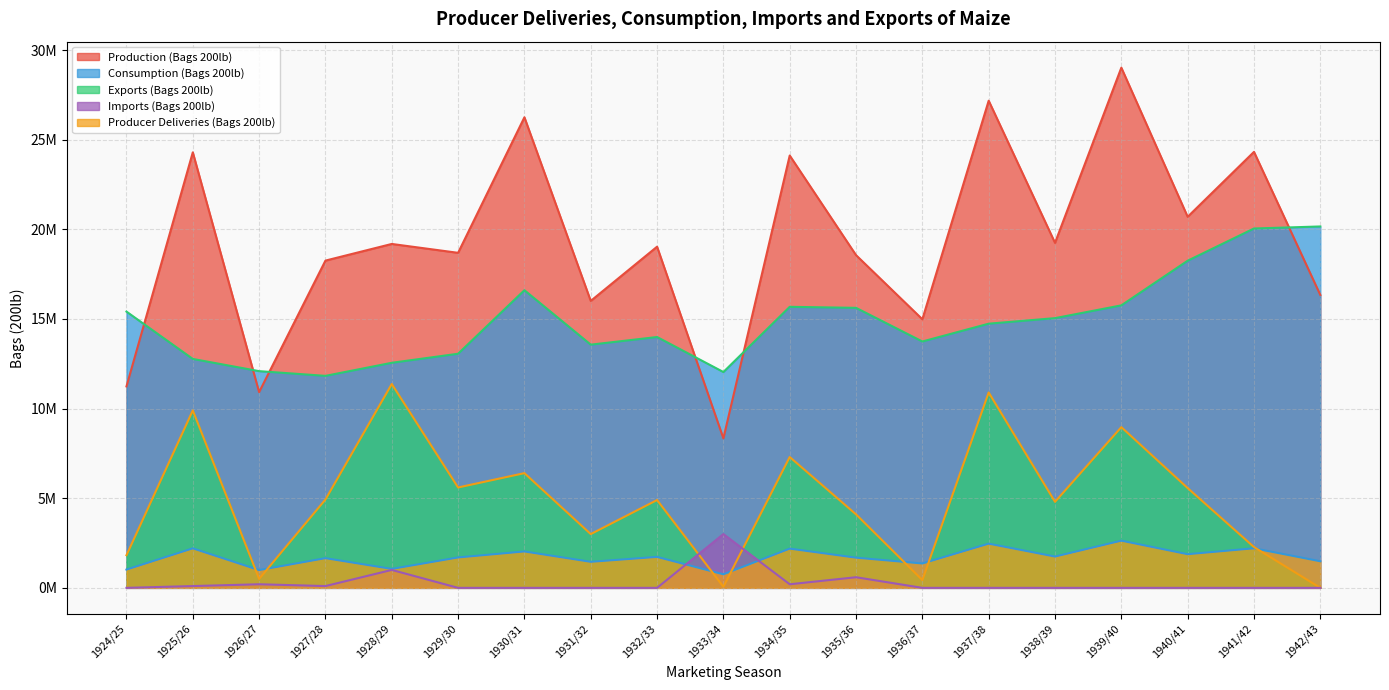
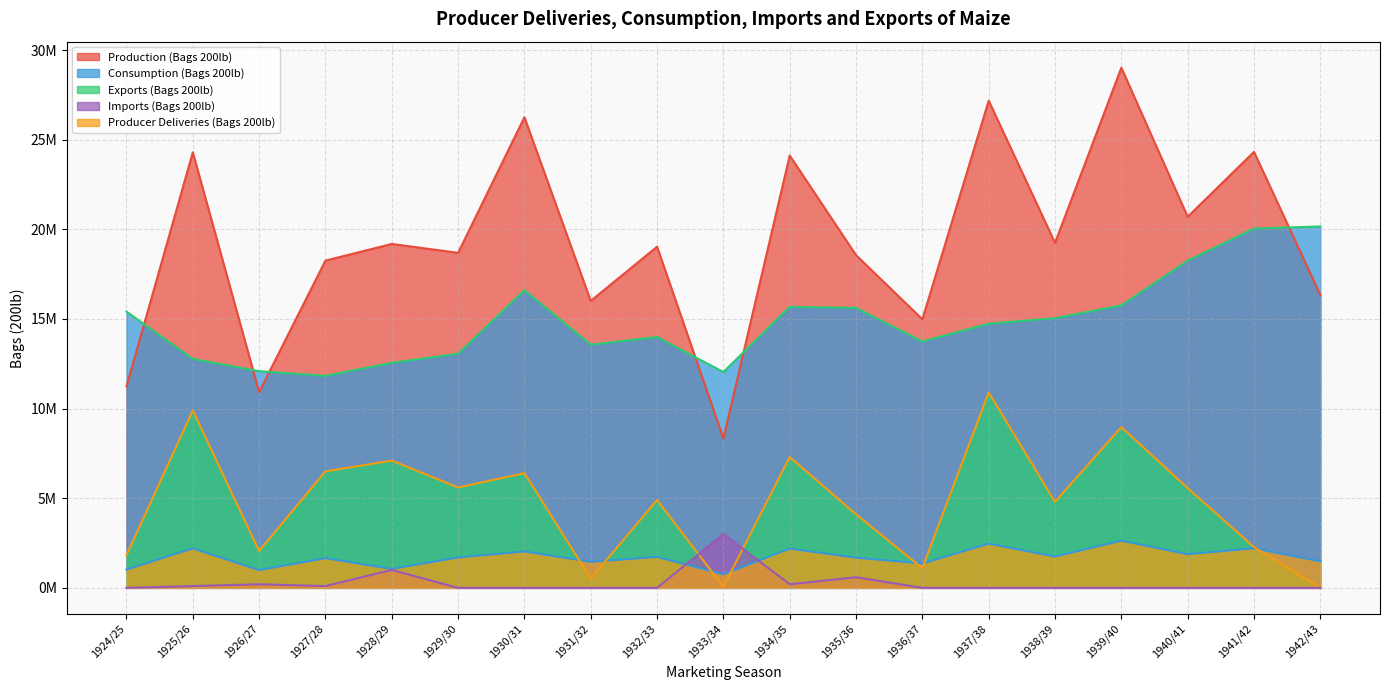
  {
    "Production (Bags 200lb)": {
      "1924/25": 11200000,
      "1925/26": 24300000,
      "1926/27": 10900000,
      "1927/28": 18300000,
      "1928/29": 19200000,
      "1929/30": 18700000,
      "1930/31": 26300000,
      "1931/32": 16000000,
      "1932/33": 19000000,
      "1933/34": 8300000,
      "1934/35": 24100000,
      "1935/36": 18600000,
      "1936/37": 15000000,
      "1937/38": 27200000,
      "1938/39": 19200000,
      "1939/40": 29000000,
      "1940/41": 20700000,
      "1941/42": 24300000,
      "1942/43": 16300000
    },
    "Consumption (Bags 200lb)": {
      "1924/25": 15400000,
      "1925/26": 12800000,
      "1926/27": 12100000,
      "1927/28": 11800000,
      "1928/29": 12600000,
      "1929/30": 13100000,
      "1930/31": 16600000,
      "1931/32": 13600000,
      "1932/33": 14000000,
      "1933/34": 12000000,
      "1934/35": 15700000,
      "1935/36": 15600000,
      "1936/37": 13700000,
      "1937/38": 14700000,
      "1938/39": 15000000,
      "1939/40": 15800000,
      "1940/41": 18300000,
      "1941/42": 20000000,
      "1942/43": 20200000
    },
    "Exports (Bags 200lb)": {
      "1924/25": 1800000,
      "1925/26": 9900000,
-     "1926/27": 500000,
-     "1927/28": 4900000,
-     "1928/29": 11400000,
+     "1926/27": 2100000,
+     "1927/28": 6500000,
+     "1928/29": 7100000,
      "1929/30": 5600000,
      "1930/31": 6400000,
-     "1931/32": 3000000,
+     "1931/32": 500000,
      "1932/33": 4900000,
      "1933/34": 100000,
      "1934/35": 7300000,
      "1935/36": 4100000,
-     "1936/37": 400000,
+     "1936/37": 1100000,
      "1937/38": 10900000,
      "1938/39": 4800000,
      "1939/40": 9000000,
      "1940/41": 5600000
    },
    "Imports (Bags 200lb)": {
      "1924/25": 0,
      "1925/26": 100000,
      "1926/27": 200000,
      "1927/28": 100000,
      "1929/30": 0,
      "1930/31": 0,
      "1931/32": 0,
      "1932/33": 0,
      "1933/34": 3000000,
      "1934/35": 200000,
      "1935/36": 600000,
      "1936/37": 0,
      "1937/38": 0,
      "1938/39": 0,
      "1939/40": 0,
      "1940/41": 0,
      "1941/42": 0
    },
    "Producer Deliveries (Bags 200lb)": {
      "1924/25": 1000000,
      "1925/26": 2200000,
      "1926/27": 1000000,
      "1927/28": 1700000,
      "1929/30": 1700000,
      "1930/31": 2000000,
      "1931/32": 1500000,
      "1932/33": 1700000,
      "1933/34": 800000,
      "1934/35": 2200000,
      "1935/36": 1700000,
      "1936/37": 1400000,
      "1937/38": 2500000,
      "1938/39": 1700000,
      "1939/40": 2600000,
      "1940/41": 1900000,
      "1942/43": 1500000
    }
  }
